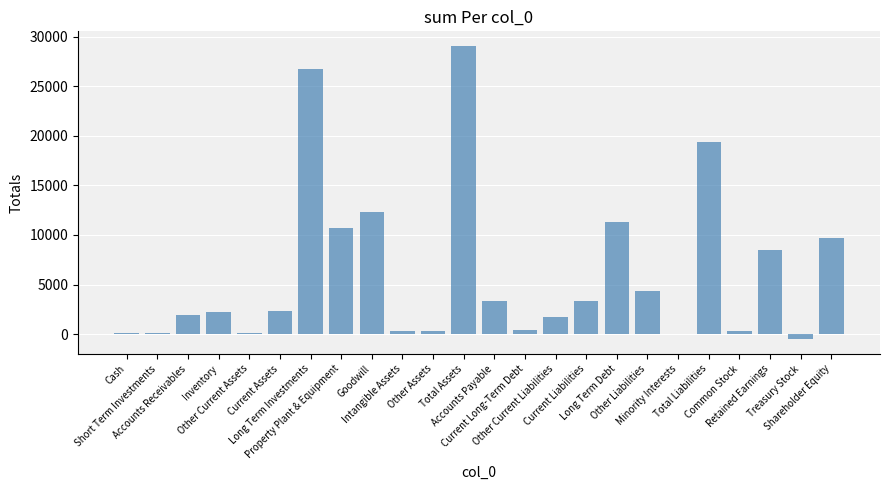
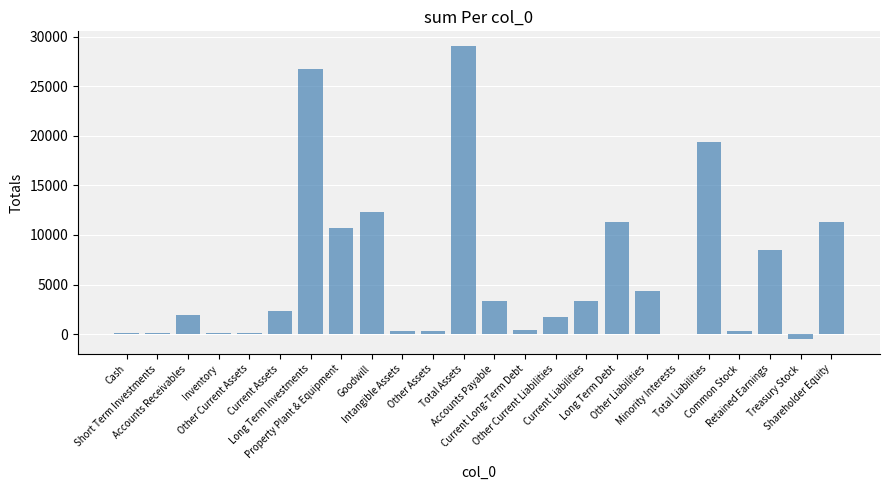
  {
    "Accounts Receivables": 2000,
-   "Inventory": 2000,
+   "Inventory": 0,
    "Current Assets": 2000,
    "Long Term Investments": 27000,
    "Property Plant & Equipment": 11000,
    "Goodwill": 12000,
    "Intangible Assets": 0,
    "Other Assets": 0,
    "Total Assets": 29000,
    "Accounts Payable": 3000,
    "Current Long-Term Debt": 0,
    "Other Current Liabilities": 2000,
    "Current Liabilities": 3000,
    "Long Term Debt": 11000,
    "Other Liabilities": 4000,
    "Total Liabilities": 19000,
    "Common Stock": 0,
    "Retained Earnings": 8000,
    "Treasury Stock": -1000,
-   "Shareholder Equity": 10000
+   "Shareholder Equity": 11000
  }
